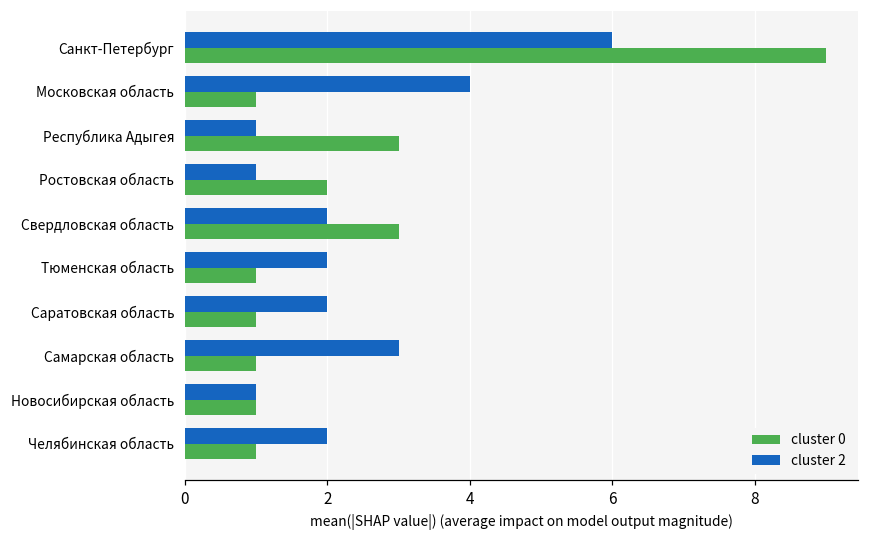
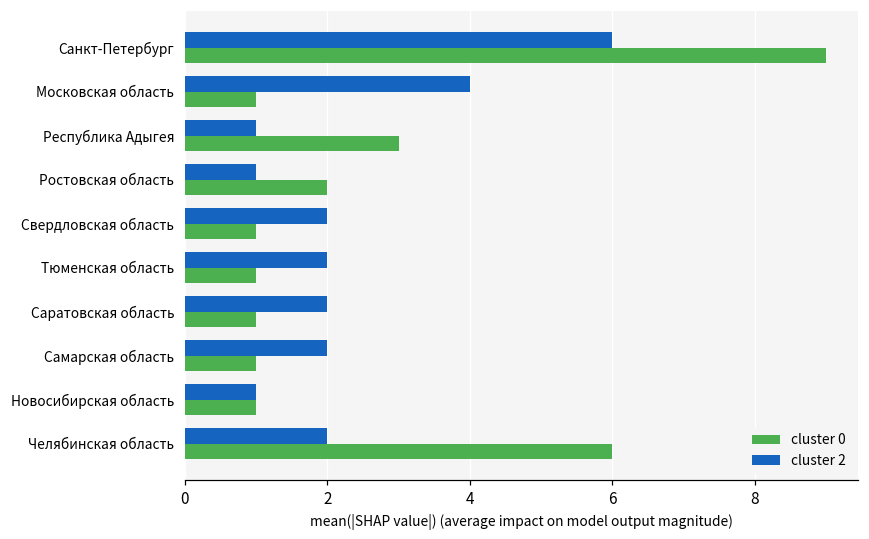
  {
    "cluster 0": {
      "Санкт-Петербург": 9,
      "Московская область": 1,
      "Республика Адыгея": 3,
      "Ростовская область": 2,
-     "Свердловская область": 3,
+     "Свердловская область": 1,
      "Тюменская область": 1,
      "Саратовская область": 1,
      "Самарская область": 1,
      "Новосибирская область": 1,
-     "Челябинская область": 1
+     "Челябинская область": 6
    },
    "cluster 2": {
      "Санкт-Петербург": 6,
      "Московская область": 4,
      "Республика Адыгея": 1,
      "Ростовская область": 1,
      "Свердловская область": 2,
      "Тюменская область": 2,
      "Саратовская область": 2,
-     "Самарская область": 3,
+     "Самарская область": 2,
      "Новосибирская область": 1,
      "Челябинская область": 2
    }
  }
